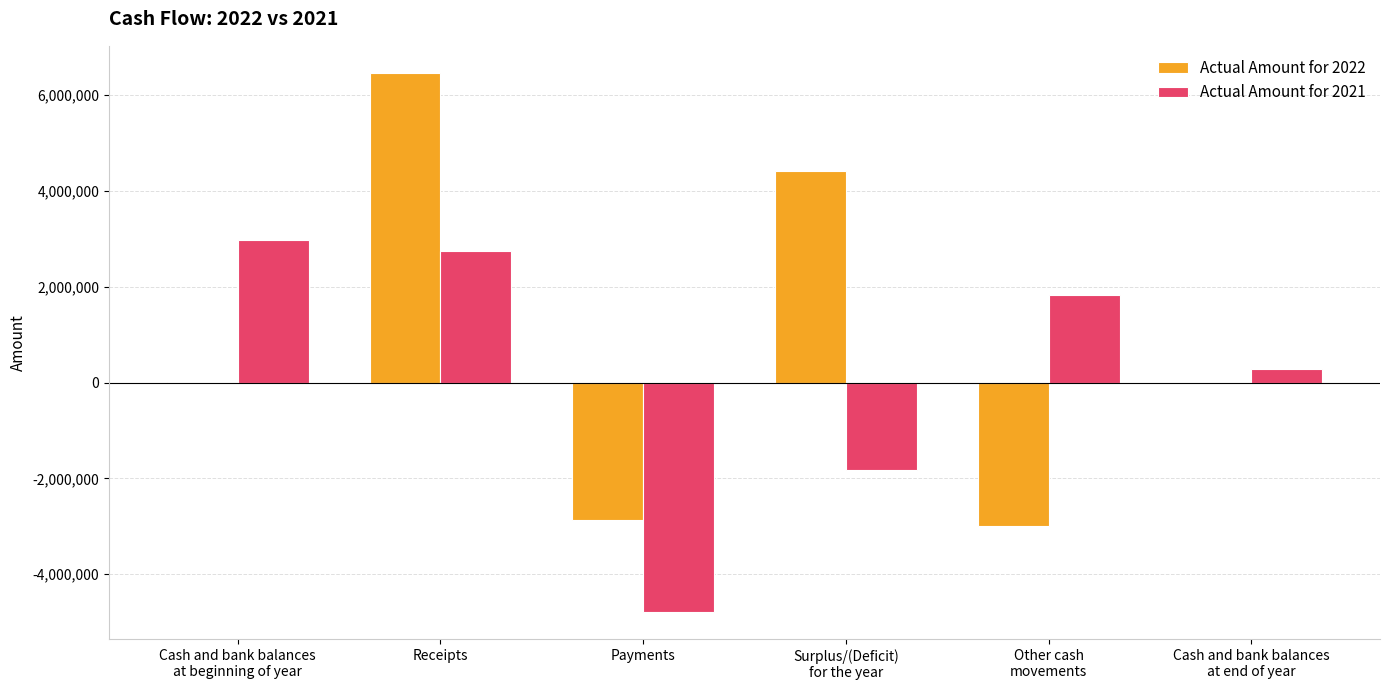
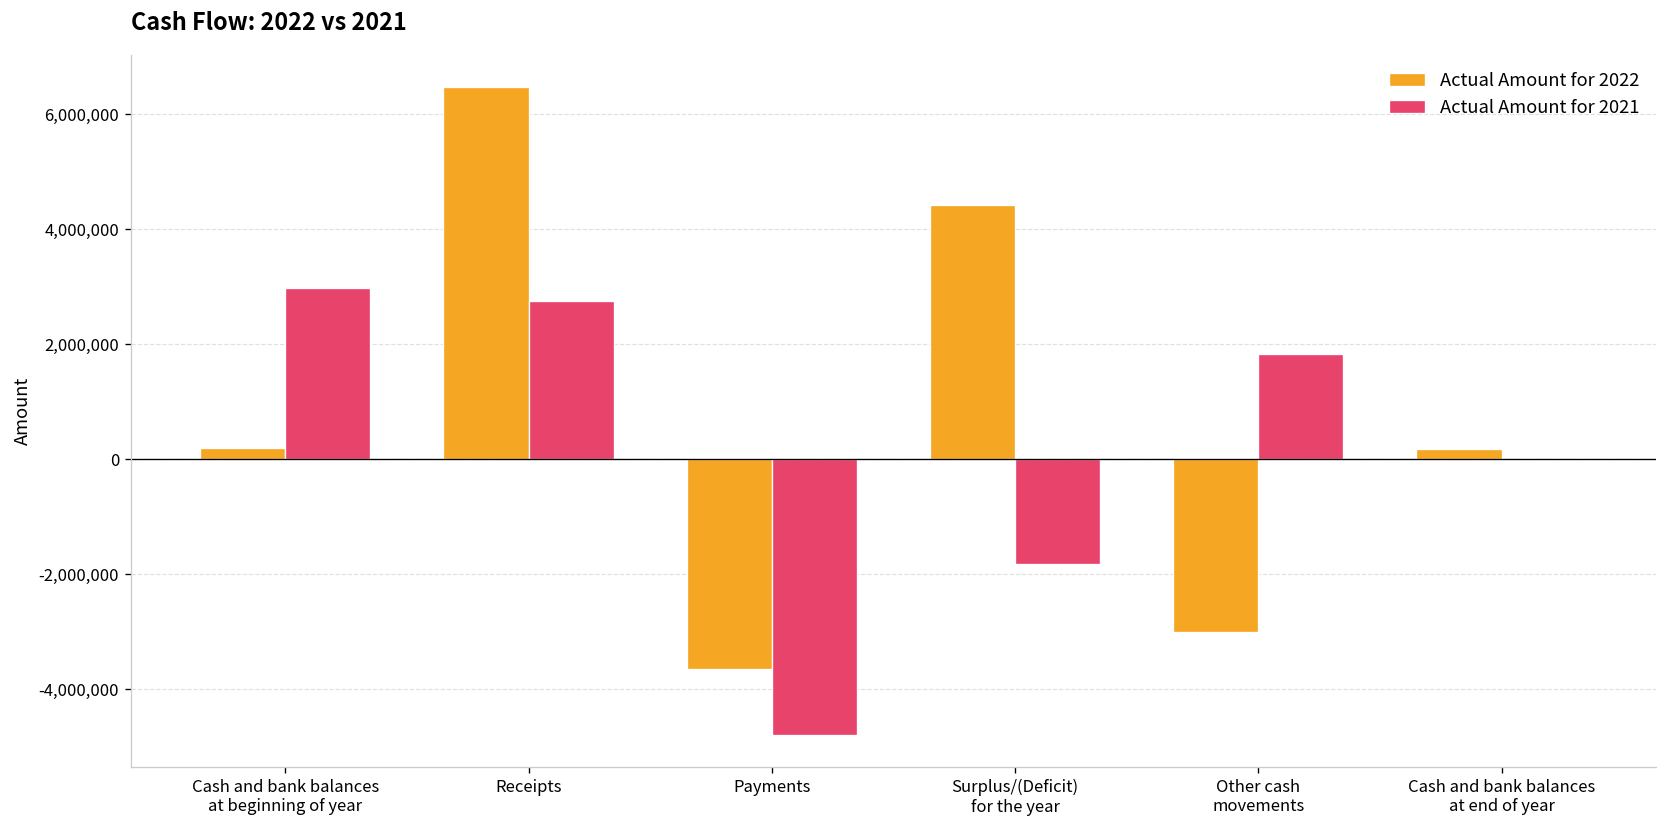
  {
    "Actual Amount for 2022": {
-     "Cash and bank balances at beginning of year": "0",
+     "Cash and bank balances at beginning of year": "200,000",
      "Receipts": "6,500,000",
-     "Payments": "-2,900,000",
+     "Payments": "-3,600,000",
      "Surplus/(Deficit) for the year": "4,400,000",
      "Other cash movements": "-3,000,000",
-     "Cash and bank balances at end of year": "0"
+     "Cash and bank balances at end of year": "200,000"
    },
    "Actual Amount for 2021": {
      "Cash and bank balances at beginning of year": "3,000,000",
      "Receipts": "2,700,000",
      "Payments": "-4,800,000",
      "Surplus/(Deficit) for the year": "-1,800,000",
      "Other cash movements": "1,800,000",
-     "Cash and bank balances at end of year": "300,000"
+     "Cash and bank balances at end of year": "0"
    }
  }
